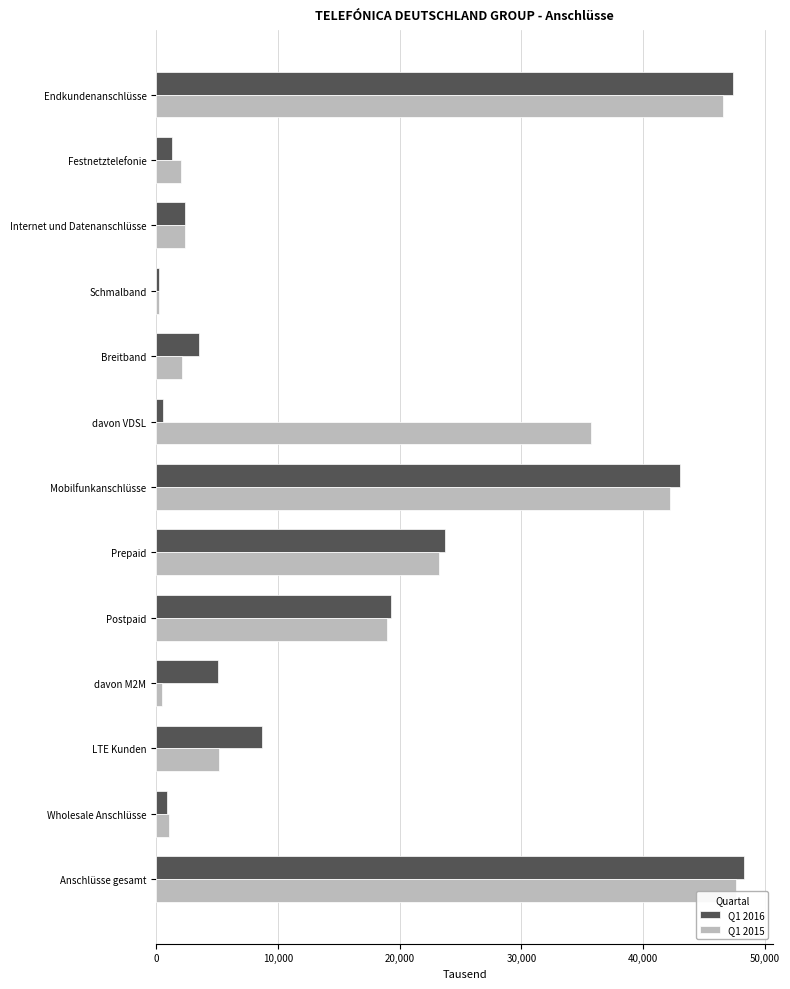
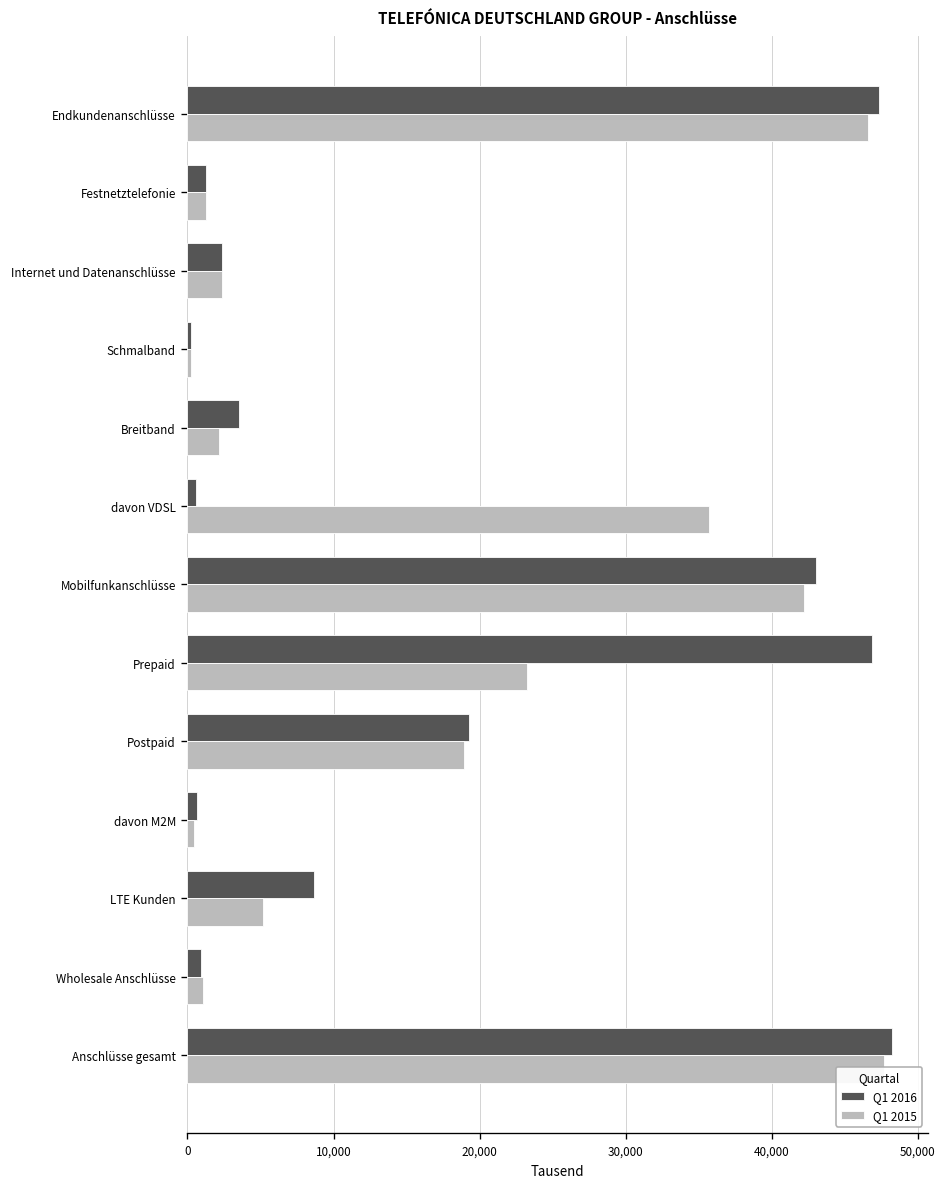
  {
    "Q1 2016": {
      "Endkundenanschlüsse": "47,300",
      "Festnetztelefonie": "1,300",
      "Internet und Datenanschlüsse": "2,300",
      "Schmalband": "200",
      "Breitband": "3,500",
      "davon VDSL": "600",
      "Mobilfunkanschlüsse": "43,000",
-     "Prepaid": "23,700",
+     "Prepaid": "46,900",
      "Postpaid": "19,300",
-     "davon M2M": "5,100",
+     "davon M2M": "700",
      "LTE Kunden": "8,700",
      "Wholesale Anschlüsse": "900",
      "Anschlüsse gesamt": "48,300"
    },
    "Q1 2015": {
      "Endkundenanschlüsse": "46,600",
-     "Festnetztelefonie": "2,000",
+     "Festnetztelefonie": "1,300",
      "Internet und Datenanschlüsse": "2,400",
      "Schmalband": "200",
      "Breitband": "2,100",
      "davon VDSL": "35,700",
      "Mobilfunkanschlüsse": "42,200",
      "Prepaid": "23,300",
      "Postpaid": "18,900",
      "davon M2M": "400",
      "LTE Kunden": "5,100",
      "Wholesale Anschlüsse": "1,100",
      "Anschlüsse gesamt": "47,700"
    }
  }
